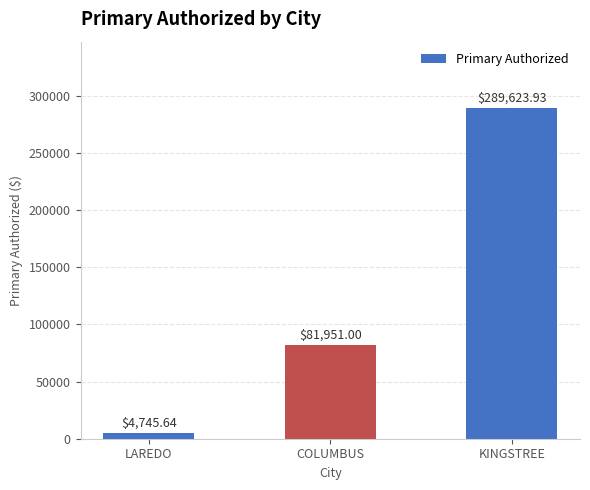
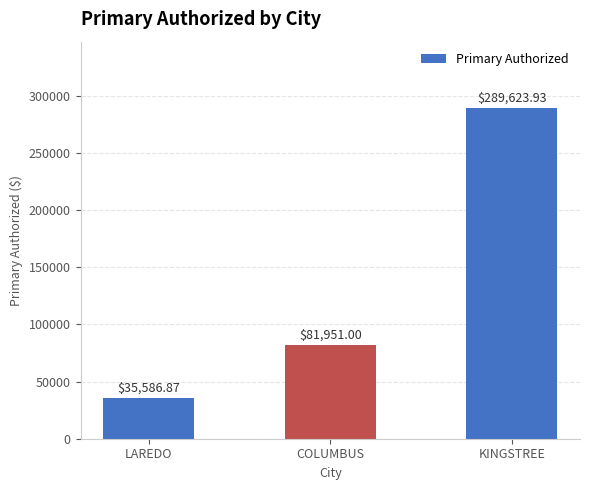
  {
-   "LAREDO": "$4,745.64",
+   "LAREDO": "$35,586.87",
    "COLUMBUS": "$81,951.00",
    "KINGSTREE": "$289,623.93"
  }
